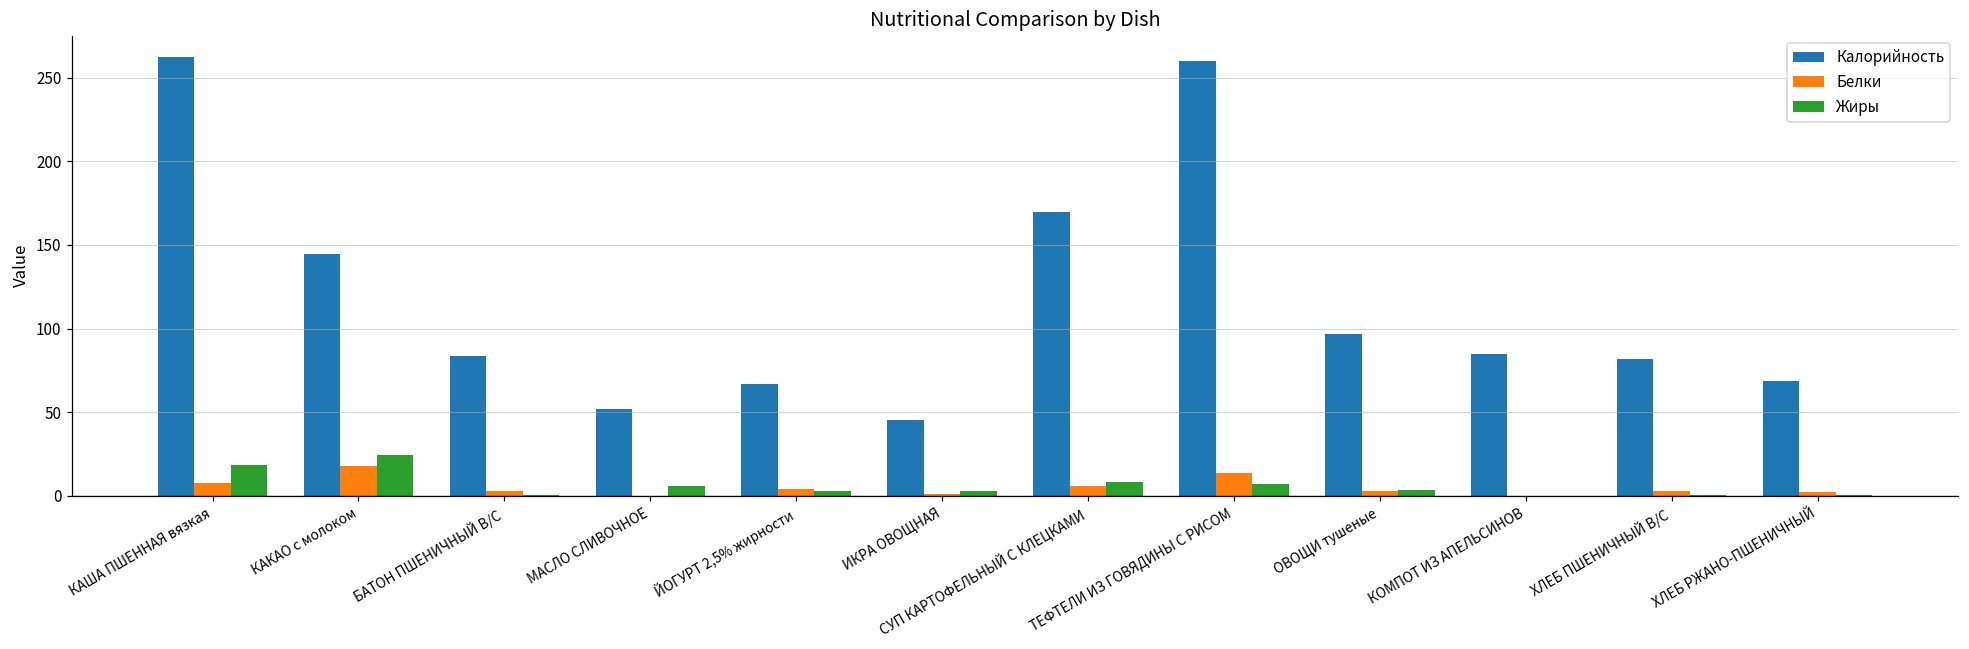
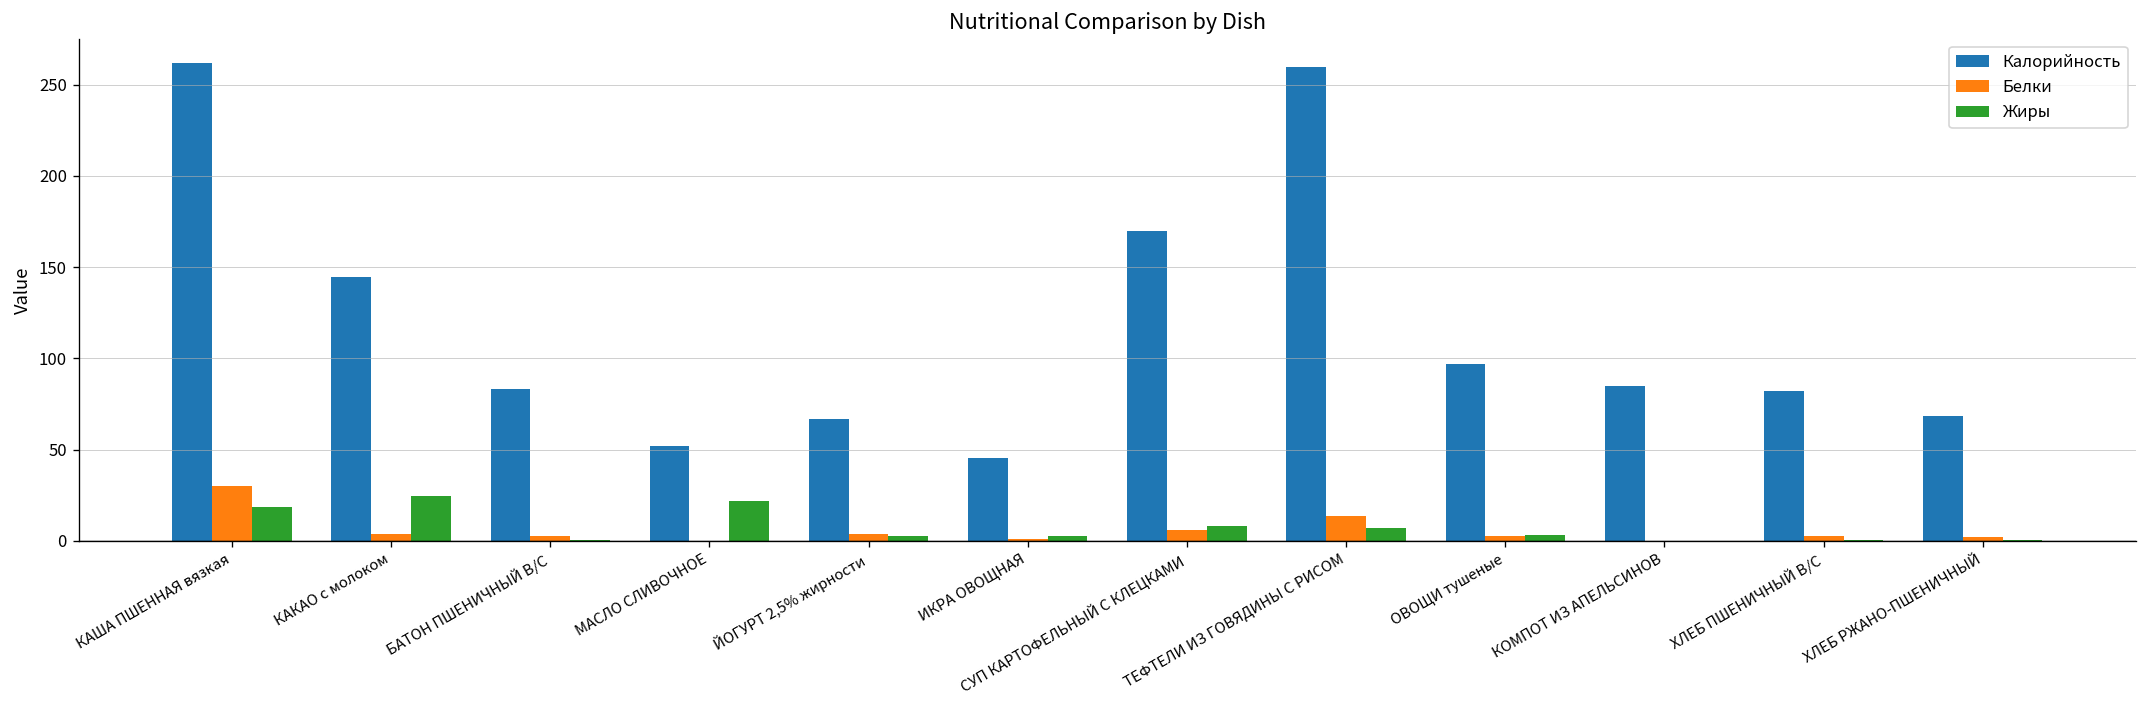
  {
    "Калорийность": {
      "КАША ПШЕННАЯ вязкая": 262,
      "КАКАО с молоком": 145,
      "БАТОН ПШЕНИЧНЫЙ В/С": 83,
      "МАСЛО СЛИВОЧНОЕ": 52,
      "ЙОГУРТ 2,5% жирности": 67,
      "ИКРА ОВОЩНАЯ": 46,
      "СУП КАРТОФЕЛЬНЫЙ С КЛЕЦКАМИ": 170,
      "ТЕФТЕЛИ ИЗ ГОВЯДИНЫ С РИСОМ": 260,
      "ОВОЩИ тушеные": 97,
      "КОМПОТ ИЗ АПЕЛЬСИНОВ": 85,
      "ХЛЕБ ПШЕНИЧНЫЙ В/С": 82,
      "ХЛЕБ РЖАНО-ПШЕНИЧНЫЙ": 69
    },
    "Белки": {
-     "КАША ПШЕННАЯ вязкая": 8,
-     "КАКАО с молоком": 18,
+     "КАША ПШЕННАЯ вязкая": 30,
+     "КАКАО с молоком": 4,
      "БАТОН ПШЕНИЧНЫЙ В/С": 3,
      "ЙОГУРТ 2,5% жирности": 4,
      "СУП КАРТОФЕЛЬНЫЙ С КЛЕЦКАМИ": 6,
      "ТЕФТЕЛИ ИЗ ГОВЯДИНЫ С РИСОМ": 14,
      "ОВОЩИ тушеные": 3,
      "ХЛЕБ ПШЕНИЧНЫЙ В/С": 3,
      "ХЛЕБ РЖАНО-ПШЕНИЧНЫЙ": 2
    },
    "Жиры": {
      "КАША ПШЕННАЯ вязкая": 18,
      "КАКАО с молоком": 25,
-     "МАСЛО СЛИВОЧНОЕ": 6,
+     "МАСЛО СЛИВОЧНОЕ": 22,
      "ЙОГУРТ 2,5% жирности": 3,
      "ИКРА ОВОЩНАЯ": 3,
      "СУП КАРТОФЕЛЬНЫЙ С КЛЕЦКАМИ": 8,
      "ТЕФТЕЛИ ИЗ ГОВЯДИНЫ С РИСОМ": 7,
      "ОВОЩИ тушеные": 3,
      "КОМПОТ ИЗ АПЕЛЬСИНОВ": 0
    }
  }
